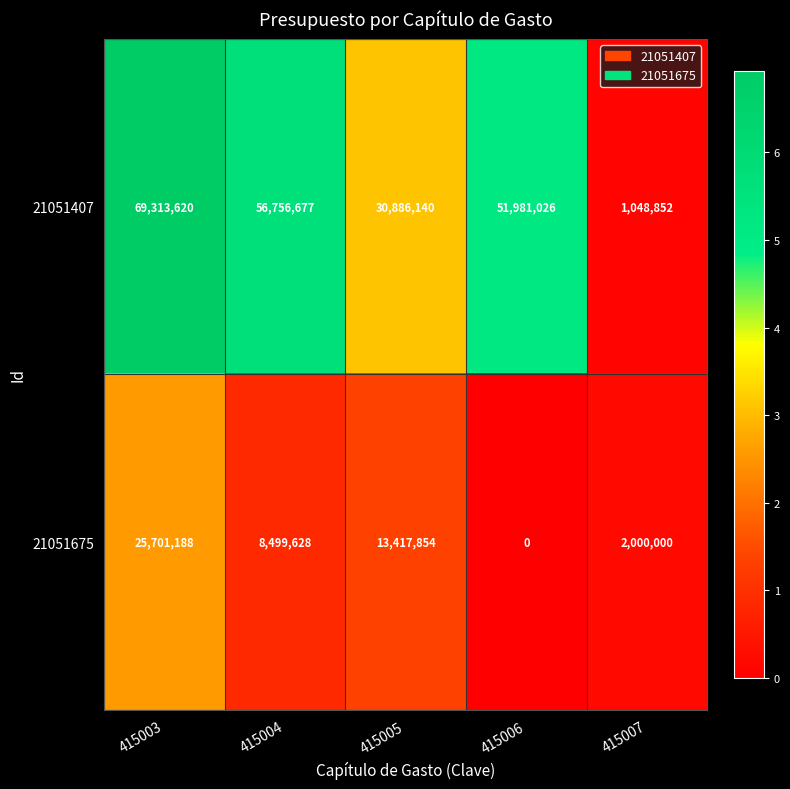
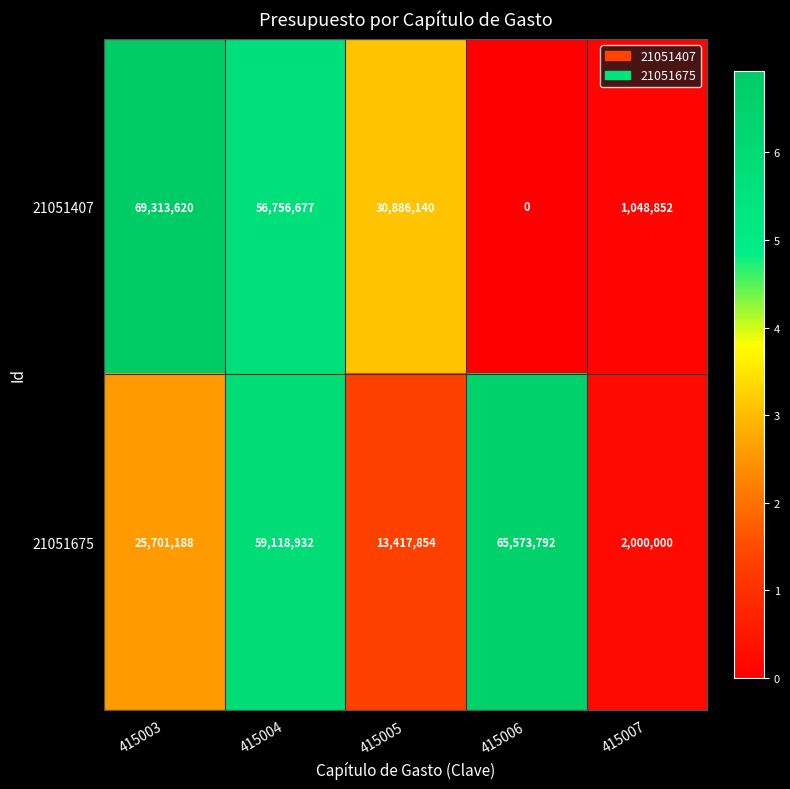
  {
    "21051407": {
      "415003": "69,313,620",
      "415004": "56,756,677",
      "415005": "30,886,140",
-     "415006": "51,981,026",
+     "415006": "0",
      "415007": "1,048,852"
    },
    "21051675": {
      "415003": "25,701,188",
-     "415004": "8,499,628",
+     "415004": "59,118,932",
      "415005": "13,417,854",
-     "415006": "0",
+     "415006": "65,573,792",
      "415007": "2,000,000"
    }
  }
